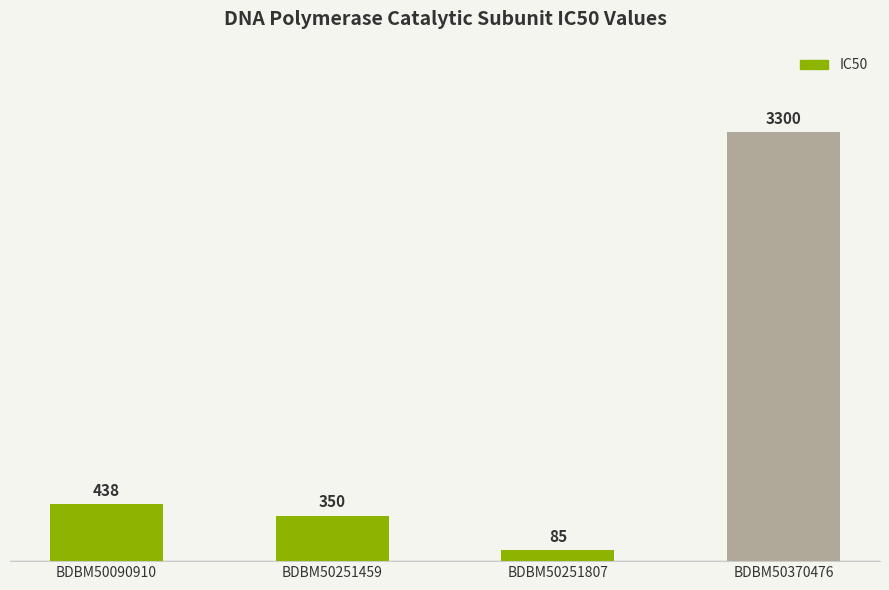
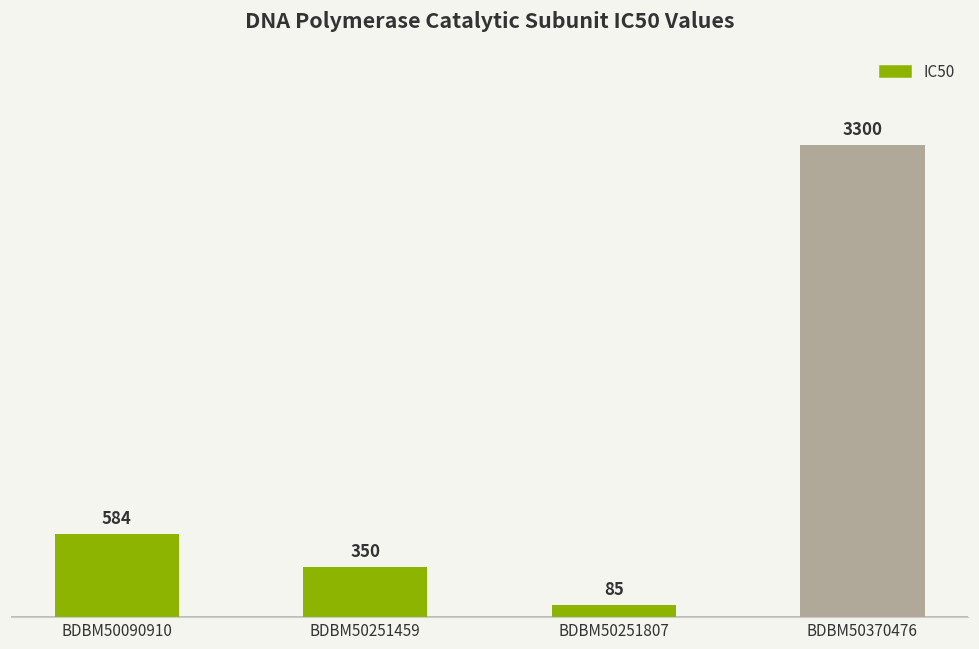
  {
-   "BDBM50090910": 438,
+   "BDBM50090910": 584,
    "BDBM50251459": 350,
    "BDBM50251807": 85,
    "BDBM50370476": 3300
  }
